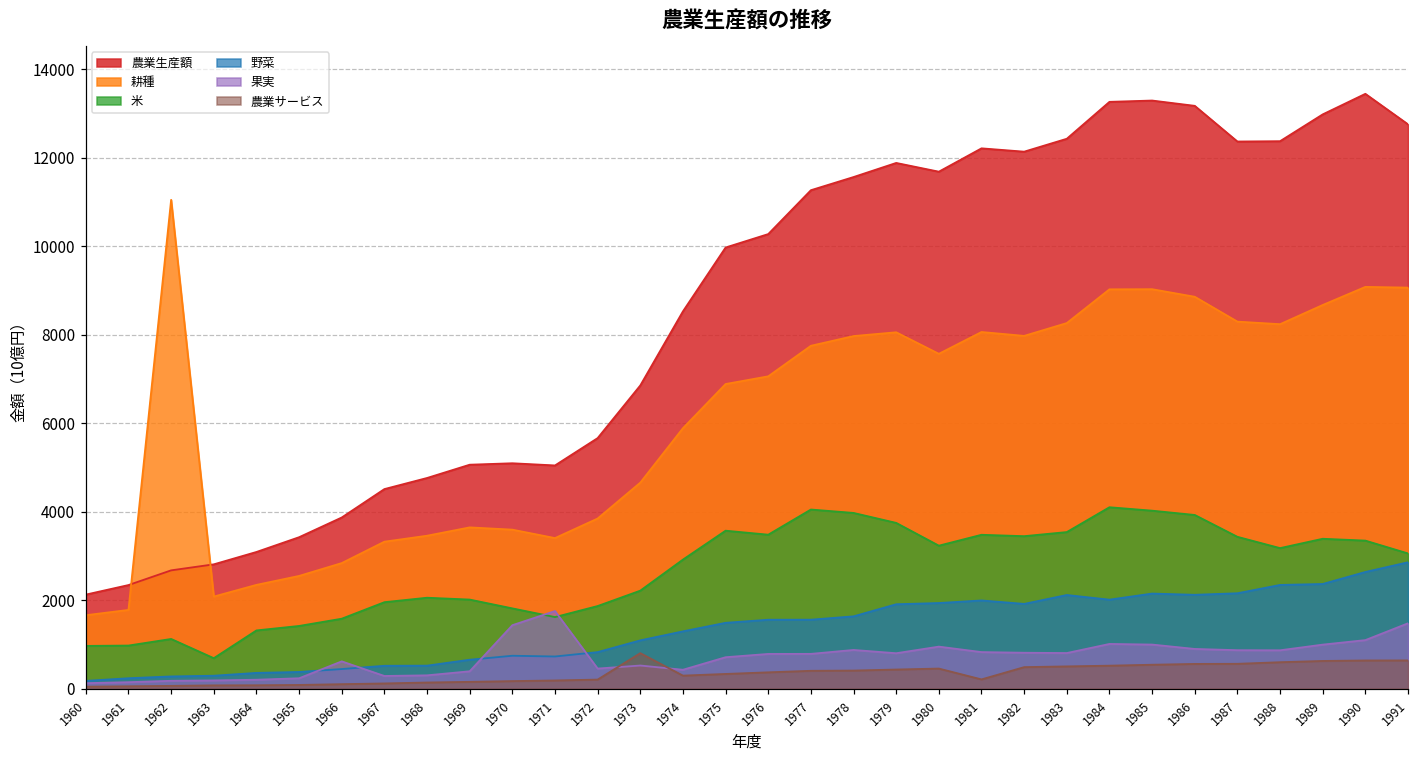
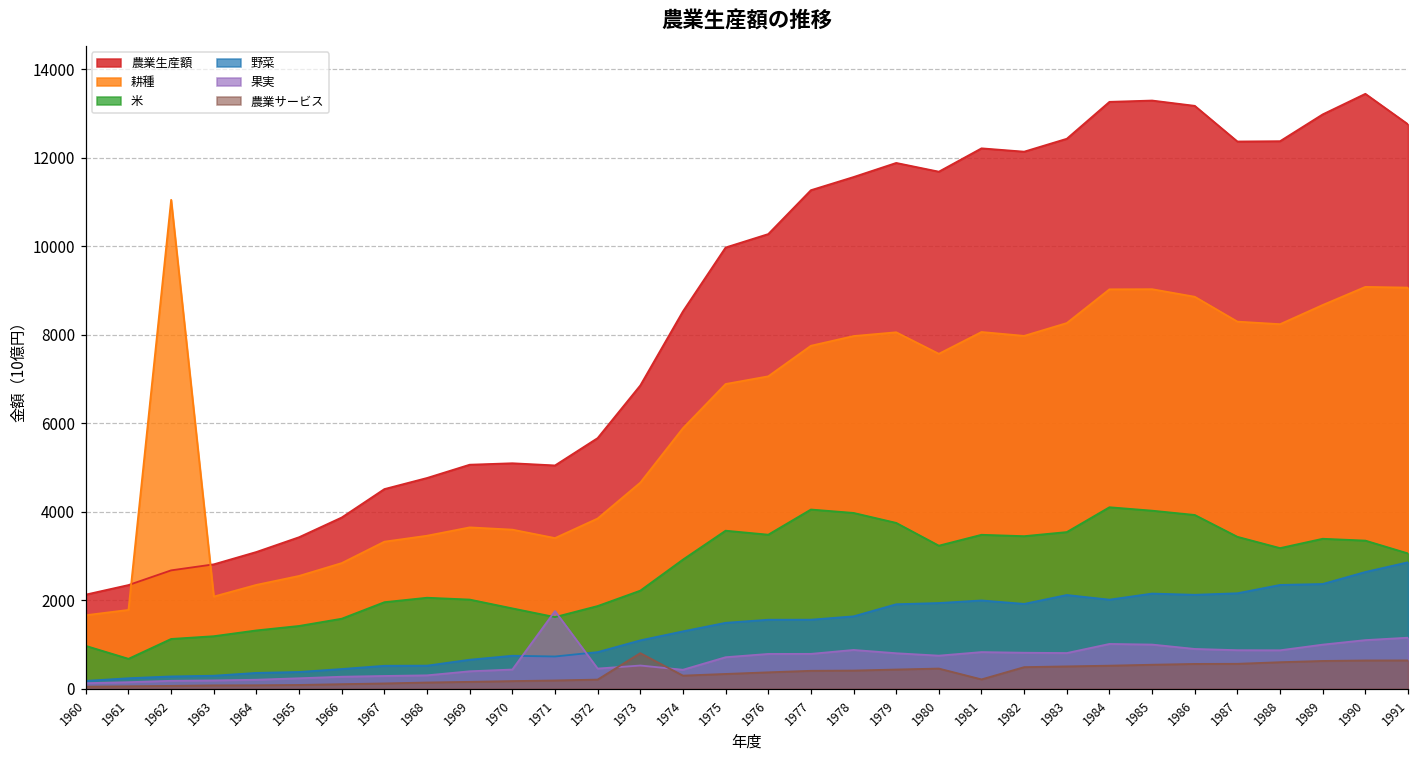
  {
    "農業生産額": {
      "1960": 2100,
      "1961": 2300,
      "1962": 2700,
      "1963": 2800,
      "1964": 3100,
      "1965": 3400,
      "1966": 3900,
      "1967": 4500,
      "1968": 4800,
      "1969": 5100,
      "1970": 5100,
      "1971": 5000,
      "1972": 5700,
      "1973": 6900,
      "1974": 8500,
      "1975": 10000,
      "1976": 10300,
      "1977": 11300,
      "1978": 11600,
      "1979": 11900,
      "1980": 11700,
      "1981": 12200,
      "1982": 12100,
      "1983": 12400,
      "1984": 13300,
      "1985": 13300,
      "1986": 13200,
      "1987": 12400,
      "1988": 12400,
      "1989": 13000,
      "1990": 13400,
      "1991": 12800
    },
    "耕種": {
      "1960": 1700,
      "1961": 1800,
      "1962": 11100,
      "1963": 2100,
      "1964": 2300,
      "1965": 2500,
      "1966": 2800,
      "1967": 3300,
      "1968": 3500,
      "1969": 3600,
      "1970": 3600,
      "1971": 3400,
      "1972": 3800,
      "1973": 4700,
      "1974": 5900,
      "1975": 6900,
      "1976": 7100,
      "1977": 7800,
      "1978": 8000,
      "1979": 8100,
      "1980": 7600,
      "1981": 8100,
      "1982": 8000,
      "1983": 8300,
      "1984": 9000,
      "1985": 9000,
      "1986": 8900,
      "1987": 8300,
      "1988": 8200,
      "1989": 8700,
      "1990": 9100,
      "1991": 9100
    },
    "米": {
      "1960": 1000,
-     "1961": 1000,
+     "1961": 700,
      "1962": 1100,
-     "1963": 700,
+     "1963": 1200,
      "1964": 1300,
      "1965": 1400,
      "1966": 1600,
      "1967": 2000,
      "1968": 2100,
      "1969": 2000,
      "1970": 1800,
      "1971": 1600,
      "1972": 1900,
      "1973": 2200,
      "1974": 2900,
      "1975": 3600,
      "1976": 3500,
      "1977": 4000,
      "1978": 4000,
      "1979": 3700,
      "1980": 3200,
      "1981": 3500,
      "1982": 3400,
      "1983": 3500,
      "1984": 4100,
      "1985": 4000,
      "1986": 3900,
      "1987": 3400,
      "1988": 3200,
      "1989": 3400,
      "1990": 3300,
      "1991": 3100
    },
    "野菜": {
      "1961": 200,
      "1962": 300,
      "1963": 300,
      "1964": 400,
      "1965": 400,
      "1966": 400,
      "1967": 500,
      "1968": 500,
      "1969": 700,
      "1970": 700,
      "1971": 700,
      "1972": 800,
      "1973": 1100,
      "1974": 1300,
      "1975": 1500,
      "1976": 1600,
      "1977": 1600,
      "1978": 1600,
      "1979": 1900,
      "1980": 1900,
      "1981": 2000,
      "1982": 1900,
      "1983": 2100,
      "1984": 2000,
      "1985": 2100,
      "1986": 2100,
      "1987": 2200,
      "1988": 2300,
      "1989": 2400,
      "1990": 2600,
      "1991": 2900
    },
    "果実": {
      "1961": 100,
      "1962": 200,
      "1963": 200,
      "1964": 200,
      "1965": 200,
-     "1966": 600,
+     "1966": 300,
      "1967": 300,
      "1968": 300,
      "1969": 400,
-     "1970": 1400,
+     "1970": 400,
      "1971": 1800,
      "1972": 500,
      "1973": 500,
      "1974": 400,
      "1975": 700,
      "1976": 800,
      "1977": 800,
      "1978": 900,
      "1979": 800,
-     "1980": 1000,
+     "1980": 700,
      "1981": 800,
      "1982": 800,
      "1983": 800,
      "1984": 1000,
      "1985": 1000,
      "1986": 900,
      "1987": 900,
      "1988": 900,
      "1989": 1000,
      "1990": 1100,
-     "1991": 1500
+     "1991": 1200
    },
    "農業サービス": {
      "1960": 0,
      "1961": 100,
      "1962": 100,
      "1963": 100,
      "1964": 100,
      "1965": 100,
      "1966": 100,
      "1967": 100,
      "1968": 100,
      "1969": 200,
      "1970": 200,
      "1971": 200,
      "1972": 200,
      "1973": 800,
      "1974": 300,
      "1975": 300,
      "1976": 400,
      "1977": 400,
      "1978": 400,
      "1979": 400,
      "1980": 500,
      "1981": 200,
      "1982": 500,
      "1983": 500,
      "1984": 500,
      "1985": 500,
      "1986": 600,
      "1987": 600,
      "1988": 600,
      "1989": 600,
      "1990": 600,
      "1991": 600
    }
  }
